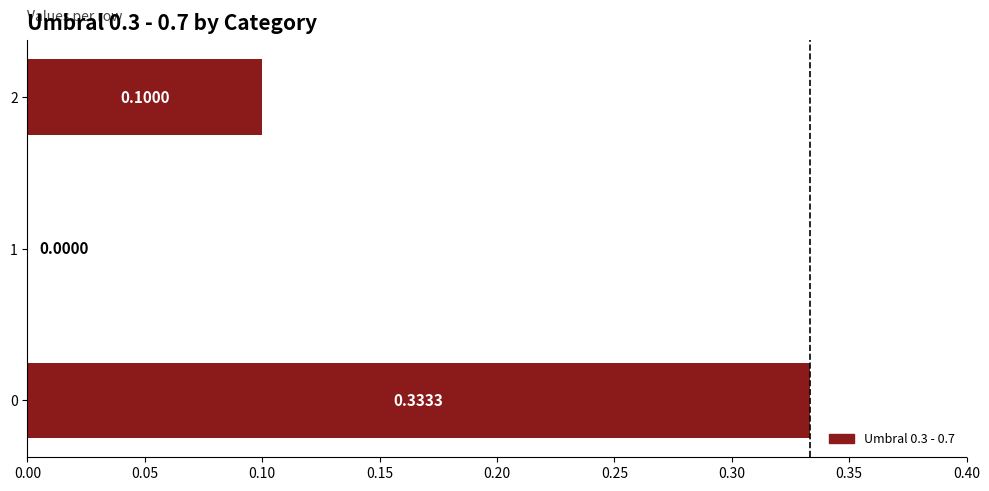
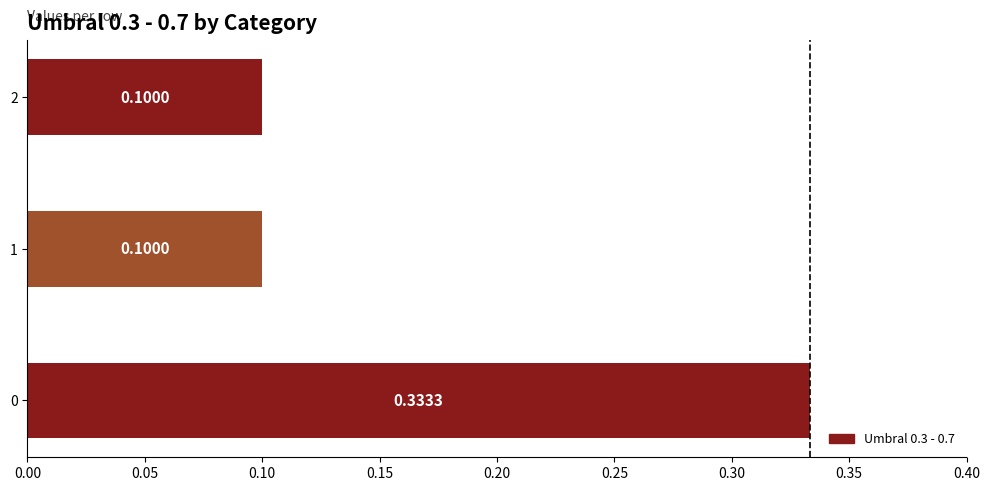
  {
    "2": 0.1000,
-   "1": 0.0000,
+   "1": 0.1000,
    "0": 0.3333
  }
